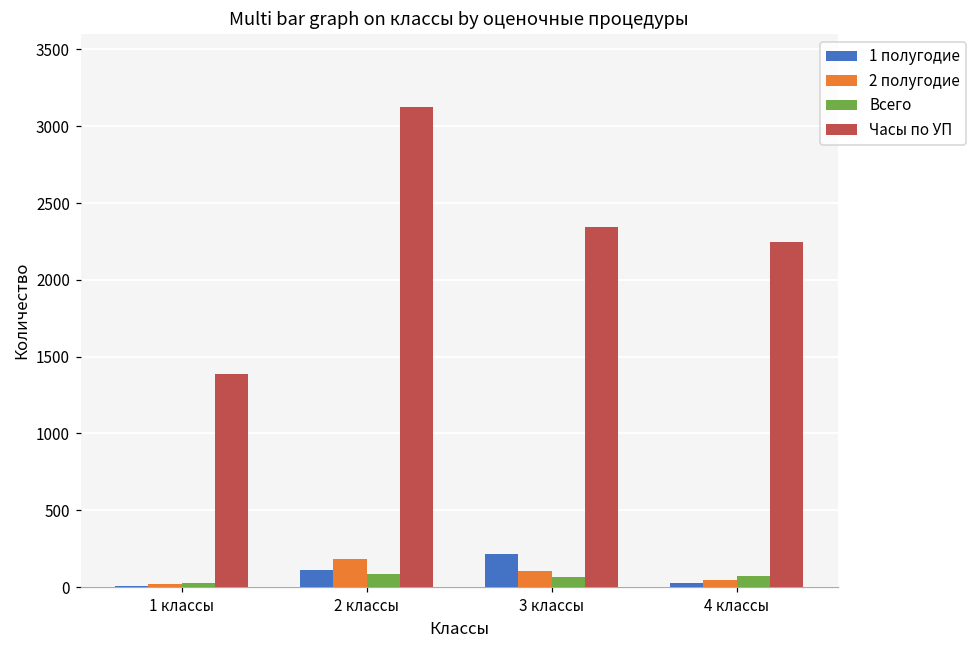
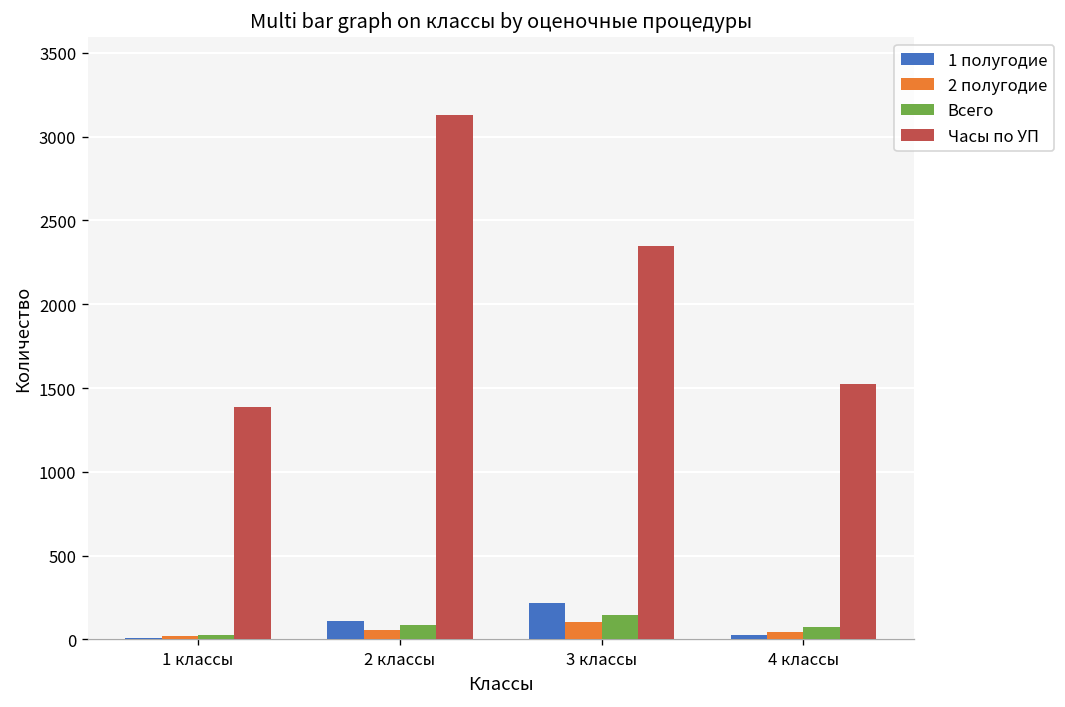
  {
    "1 полугодие": {
      "2 классы": 110,
      "3 классы": 220,
      "4 классы": 30
    },
    "2 полугодие": {
      "1 классы": 20,
-     "2 классы": 180,
+     "2 классы": 60,
      "3 классы": 110,
      "4 классы": 50
    },
    "Всего": {
      "1 классы": 30,
      "2 классы": 90,
-     "3 классы": 60,
+     "3 классы": 150,
      "4 классы": 70
    },
    "Часы по УП": {
      "1 классы": 1390,
      "2 классы": 3130,
      "3 классы": 2350,
-     "4 классы": 2240
+     "4 классы": 1530
    }
  }
